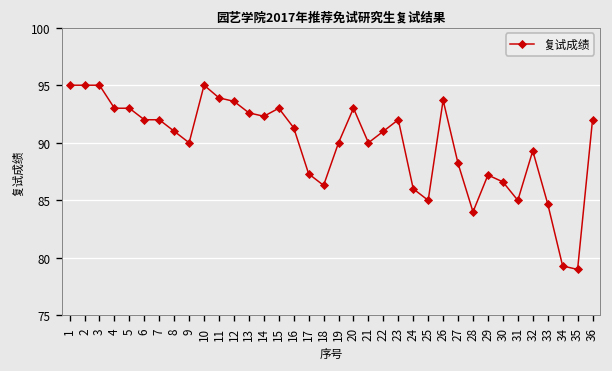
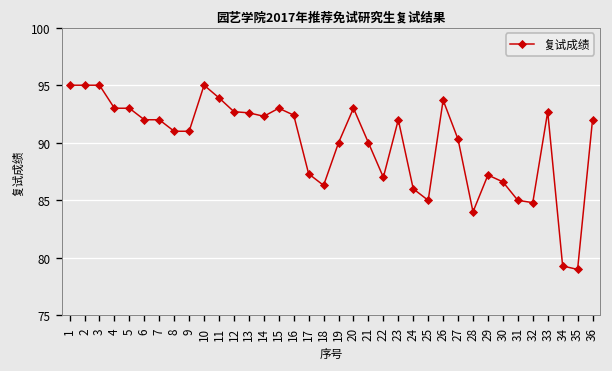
  {
    "1": 95,
    "2": 95,
    "3": 95,
    "4": 93,
    "5": 93,
    "6": 92,
    "7": 92,
    "8": 91,
-   "9": 90,
+   "9": 91,
    "10": 95,
    "11": 94,
-   "12": 94,
+   "12": 93,
    "13": 93,
    "14": 92,
    "15": 93,
-   "16": 91,
+   "16": 92,
    "17": 87,
    "18": 86,
    "19": 90,
    "20": 93,
    "21": 90,
-   "22": 91,
+   "22": 87,
    "23": 92,
    "24": 86,
    "25": 85,
    "26": 94,
-   "27": 88,
+   "27": 90,
    "28": 84,
    "29": 87,
    "30": 87,
    "31": 85,
-   "32": 89,
-   "33": 85,
+   "32": 85,
+   "33": 93,
    "34": 79,
    "35": 79,
    "36": 92
  }
